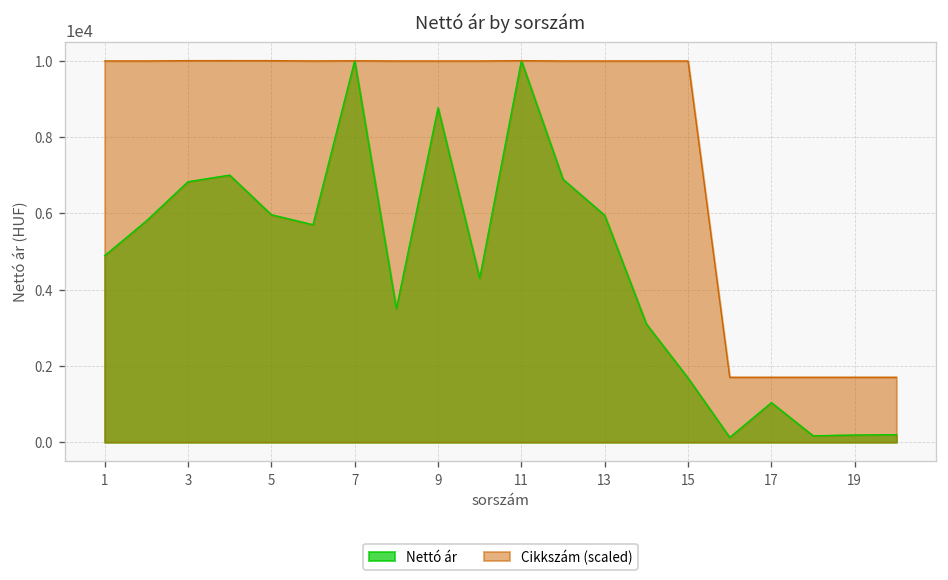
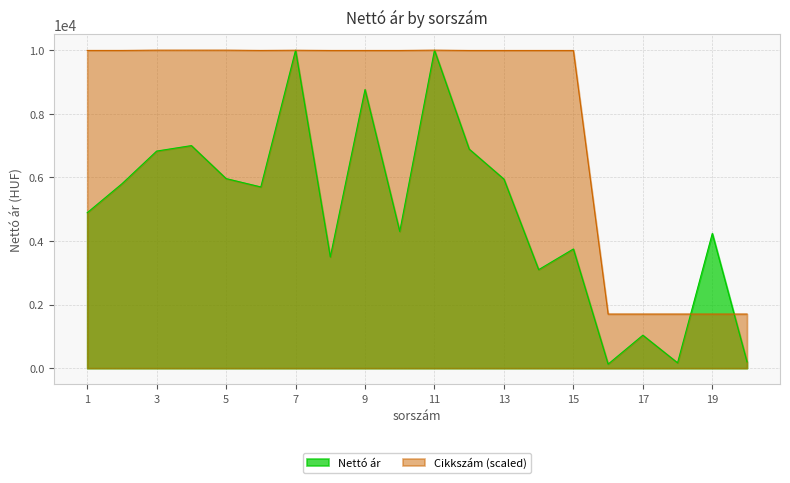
  {
    "Nettó ár": {
      "1": 4900,
      "3": 6800,
      "5": 6000,
      "9": 8800,
      "13": 5900,
-     "15": 1700,
+     "15": 3700,
      "17": 1000,
-     "19": 200
+     "19": 4200
    },
    "Cikkszám (scaled)": {
      "1": 10000,
      "3": 10000,
      "5": 10000,
      "9": 10000,
      "13": 10000,
      "15": 10000,
      "17": 1700,
      "19": 1700
    }
  }
